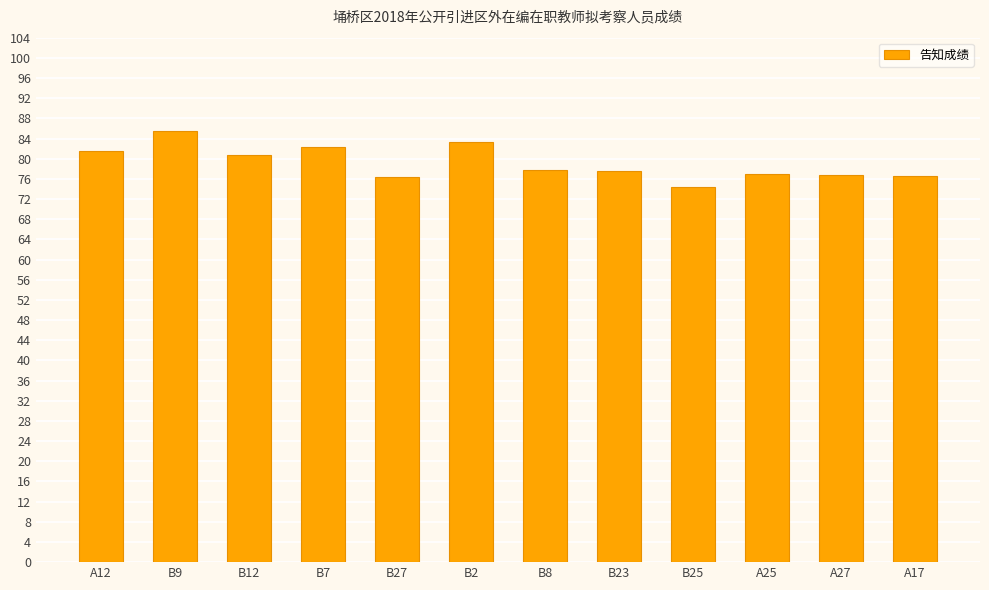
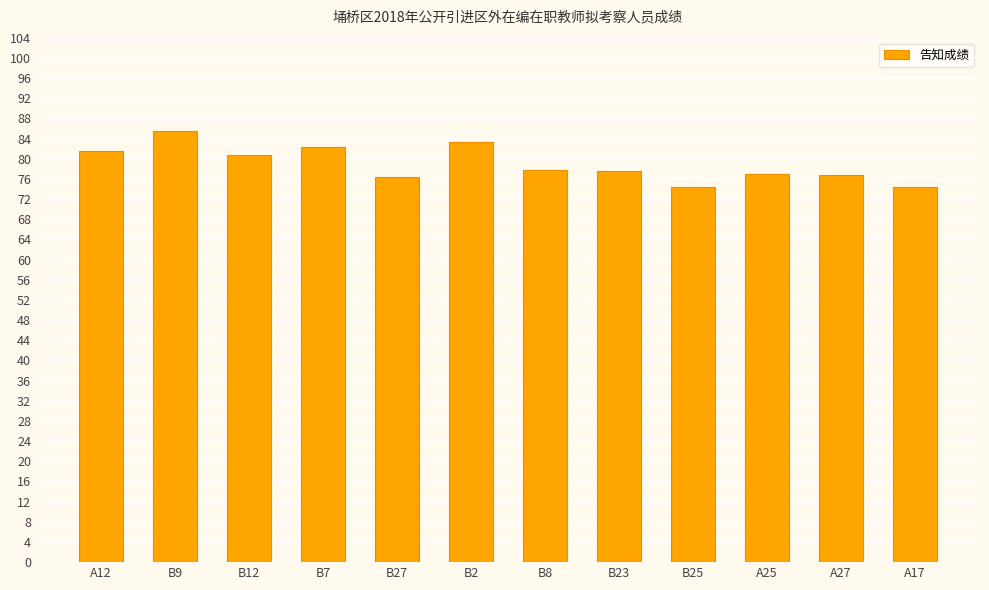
  {
    "A12": 82,
    "B9": 85,
    "B12": 81,
    "B7": 82,
    "B27": 76,
    "B2": 83,
    "B8": 78,
    "B23": 78,
    "B25": 74,
    "A25": 77,
    "A27": 77,
-   "A17": 77
+   "A17": 74
  }
